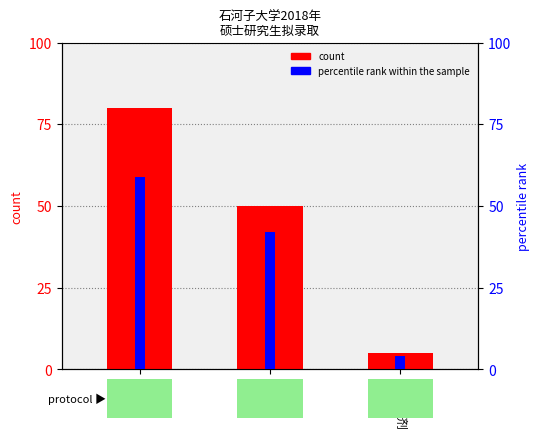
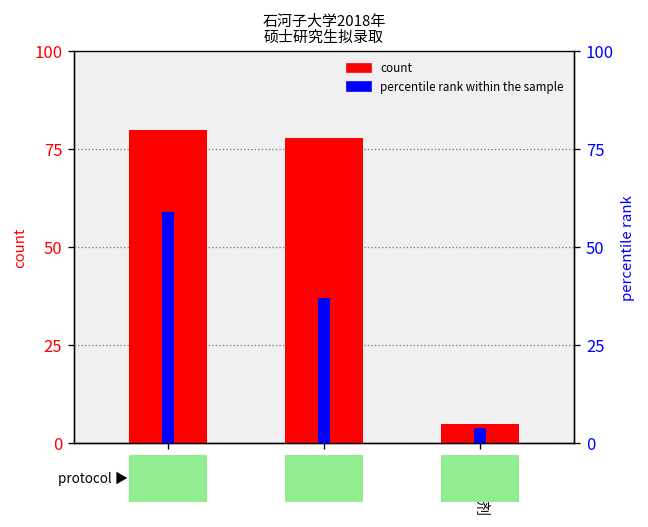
  {
    "count": {
      "一志愿": 80,
-     "调剂": 50,
+     "调剂": 78,
      "校内调剂": 5
    },
    "percentile rank within the sample": {
      "一志愿": 59,
-     "调剂": 42,
+     "调剂": 37,
      "校内调剂": 4
    }
  }
